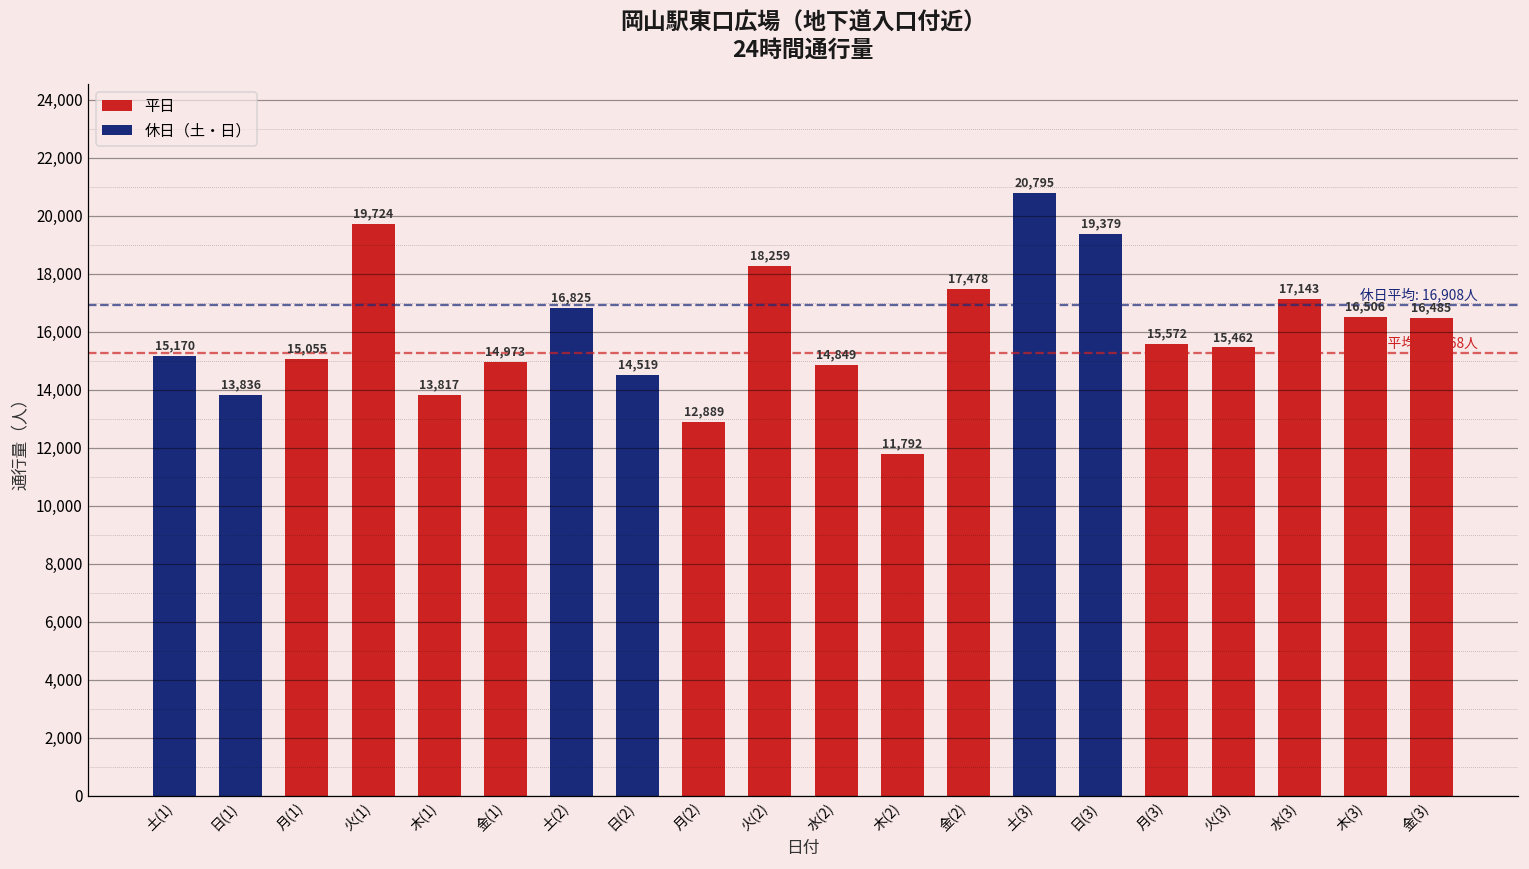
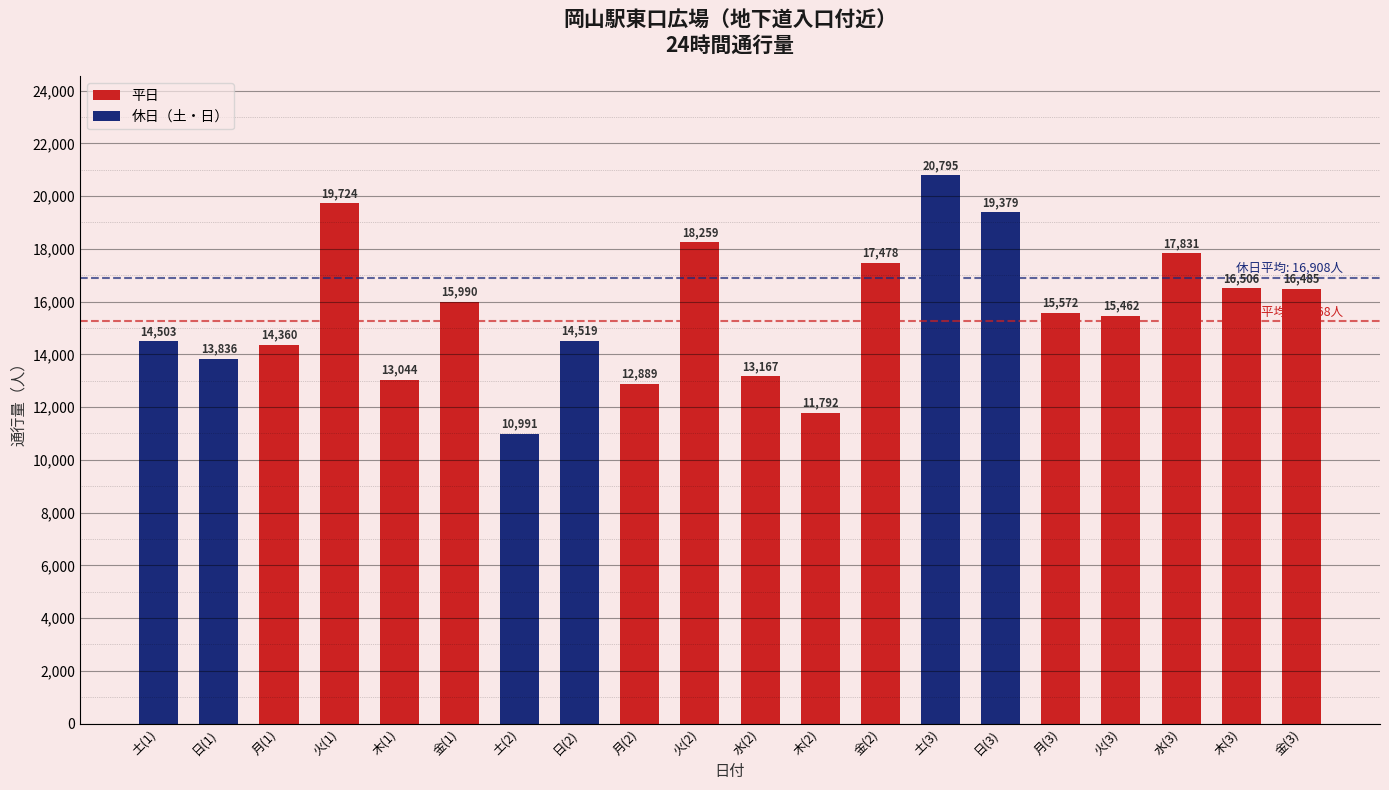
  {
-   "土(1)": "15,170",
+   "土(1)": "14,503",
    "日(1)": "13,836",
-   "月(1)": "15,055",
+   "月(1)": "14,360",
    "火(1)": "19,724",
-   "木(1)": "13,817",
-   "金(1)": "14,973",
-   "土(2)": "16,825",
+   "木(1)": "13,044",
+   "金(1)": "15,990",
+   "土(2)": "10,991",
    "日(2)": "14,519",
    "月(2)": "12,889",
    "火(2)": "18,259",
-   "水(2)": "14,849",
+   "水(2)": "13,167",
    "木(2)": "11,792",
    "金(2)": "17,478",
    "土(3)": "20,795",
    "日(3)": "19,379",
    "月(3)": "15,572",
    "火(3)": "15,462",
-   "水(3)": "17,143",
+   "水(3)": "17,831",
    "木(3)": "16,506"
  }
